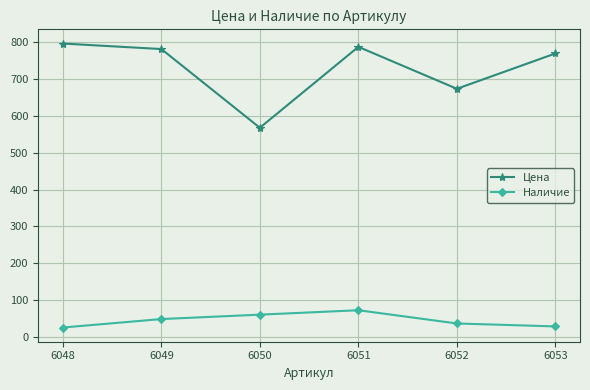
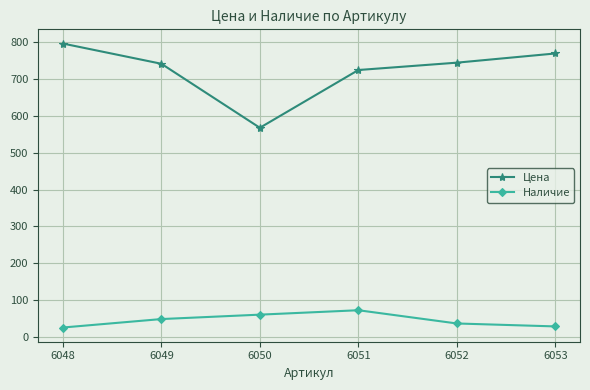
  {
    "Цена": {
      "6048": 800,
-     "6049": 780,
+     "6049": 740,
      "6050": 570,
-     "6051": 790,
-     "6052": 670,
+     "6051": 730,
+     "6052": 750,
      "6053": 770
    },
    "Наличие": {
      "6048": 30,
      "6049": 50,
      "6050": 60,
      "6051": 70,
      "6052": 40,
      "6053": 30
    }
  }
